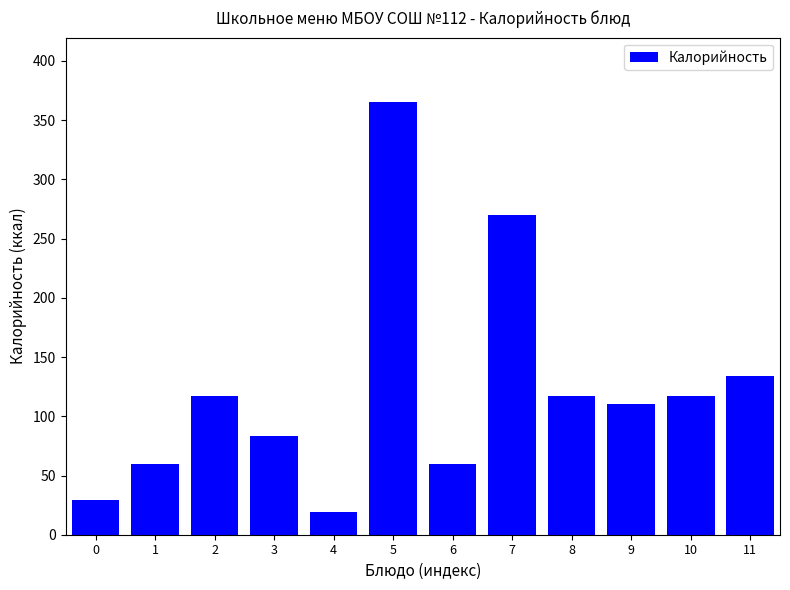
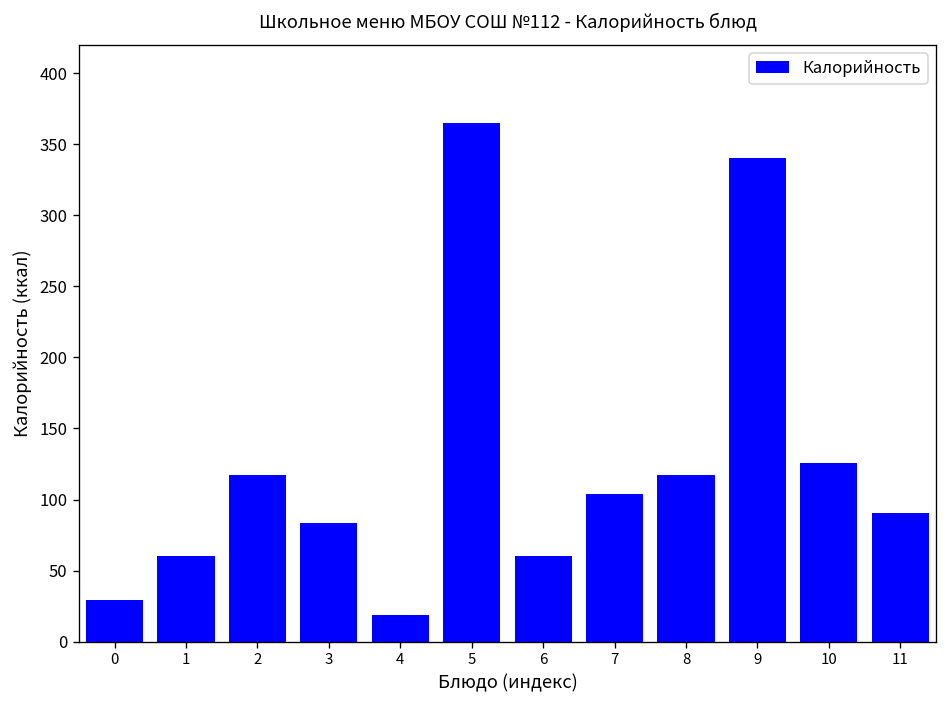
  {
    "0": 29,
    "1": 60,
    "2": 118,
    "3": 83,
    "4": 19,
    "5": 365,
    "6": 60,
-   "7": 270,
+   "7": 104,
    "8": 117,
-   "9": 110,
-   "10": 118,
-   "11": 134
+   "9": 340,
+   "10": 126,
+   "11": 91
  }
